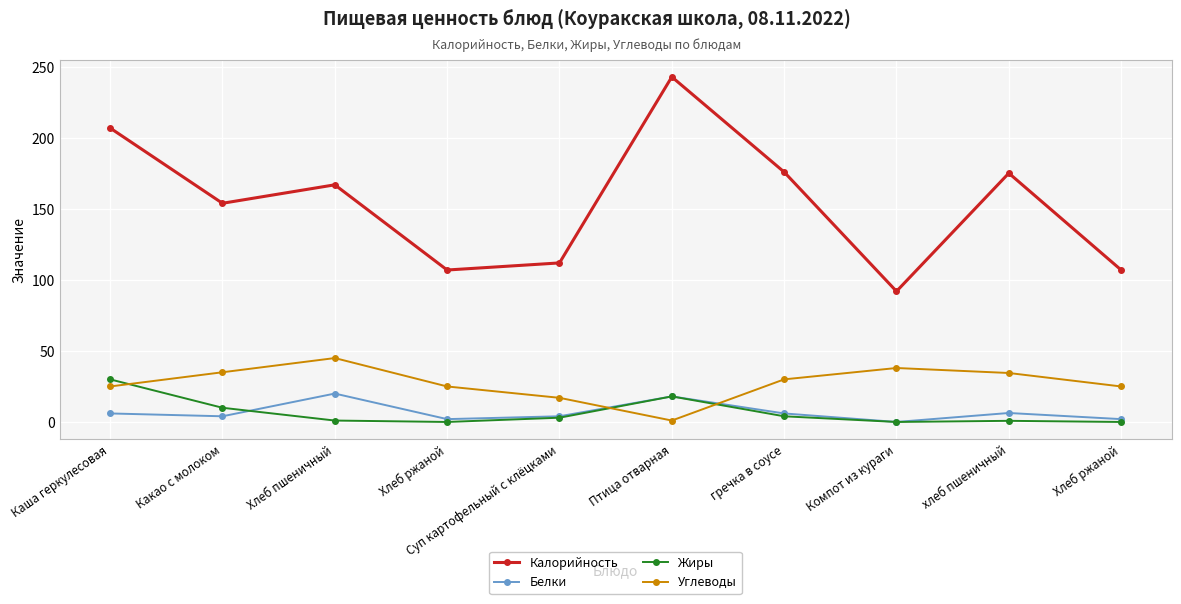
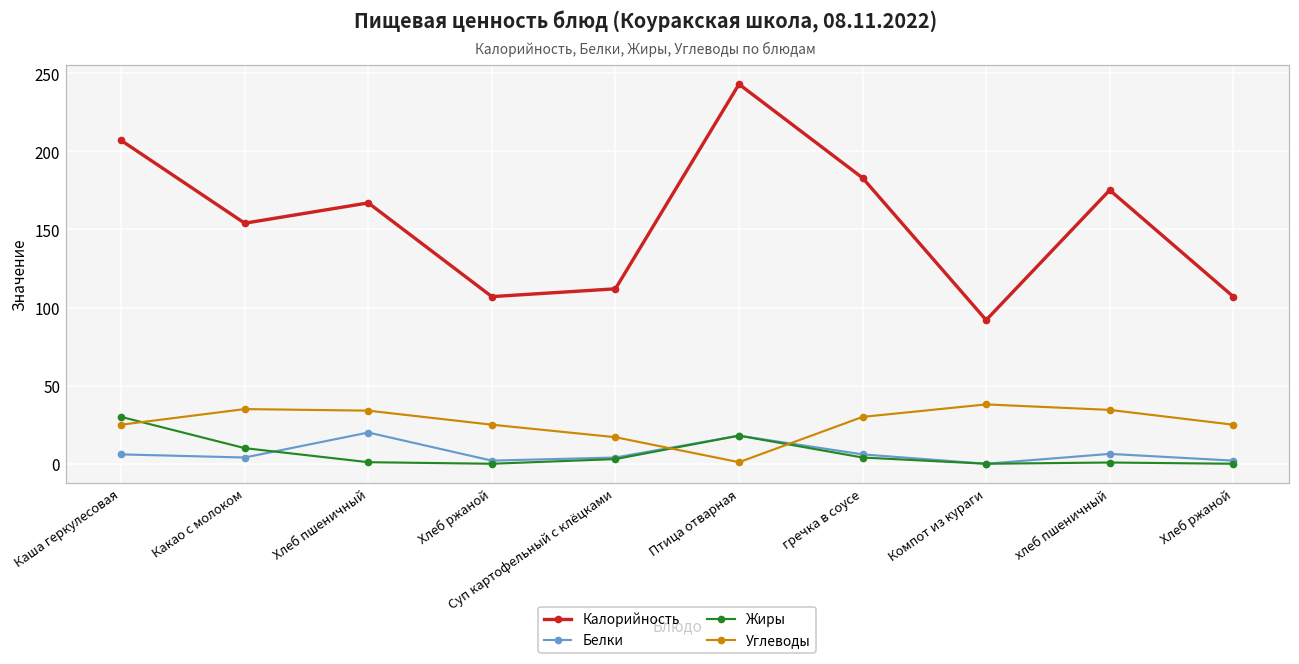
  {
    "Калорийность": {
      "Каша геркулесовая": 207,
      "Какао с молоком": 154,
      "Хлеб пшеничный": 167,
      "Суп картофельный с клёцками": 112,
      "Птица отварная": 243,
-     "гречка в соусе": 176,
+     "гречка в соусе": 183,
      "Компот из кураги": 92,
      "хлеб пшеничный": 175
    },
    "Белки": {
      "Каша геркулесовая": 6,
      "Какао с молоком": 4,
      "Хлеб пшеничный": 20,
      "гречка в соусе": 6,
      "хлеб пшеничный": 6
    },
    "Жиры": {
      "Каша геркулесовая": 30,
      "Какао с молоком": 10,
      "Хлеб пшеничный": 1,
      "гречка в соусе": 4,
      "хлеб пшеничный": 1
    },
    "Углеводы": {
      "Каша геркулесовая": 25,
      "Какао с молоком": 35,
-     "Хлеб пшеничный": 45,
+     "Хлеб пшеничный": 34,
      "Суп картофельный с клёцками": 17,
      "Птица отварная": 1,
      "гречка в соусе": 30,
      "Компот из кураги": 38,
      "хлеб пшеничный": 34
    }
  }
